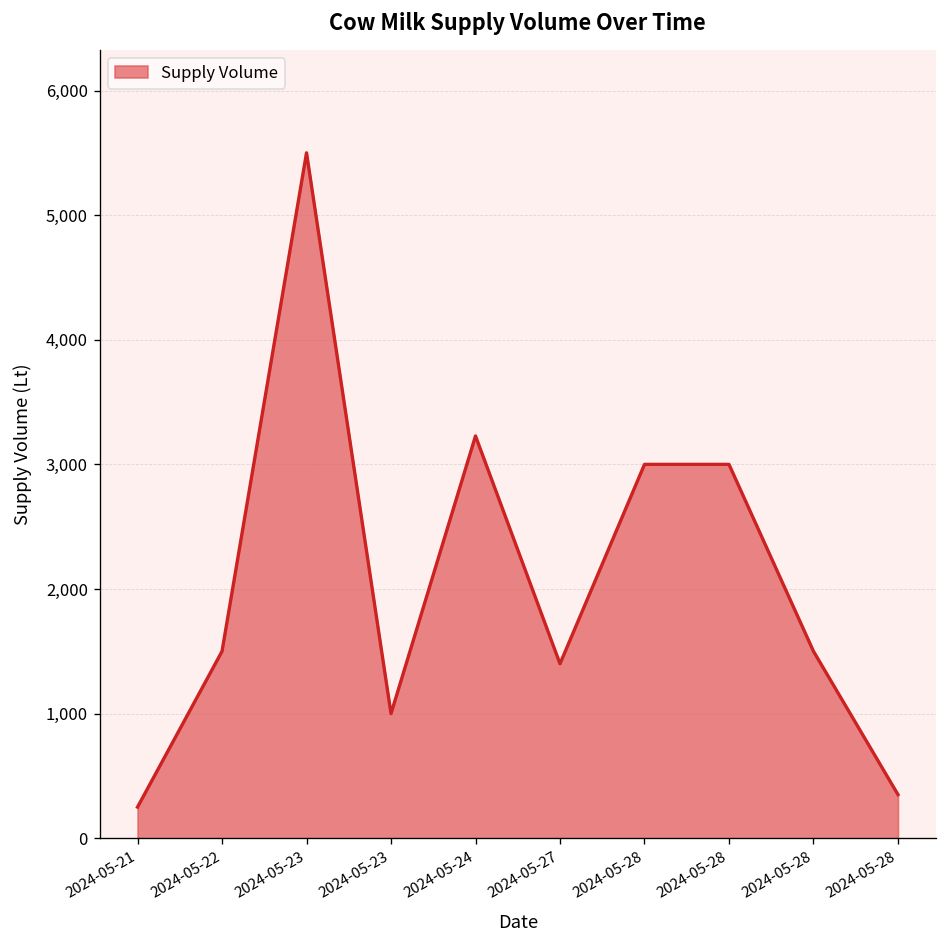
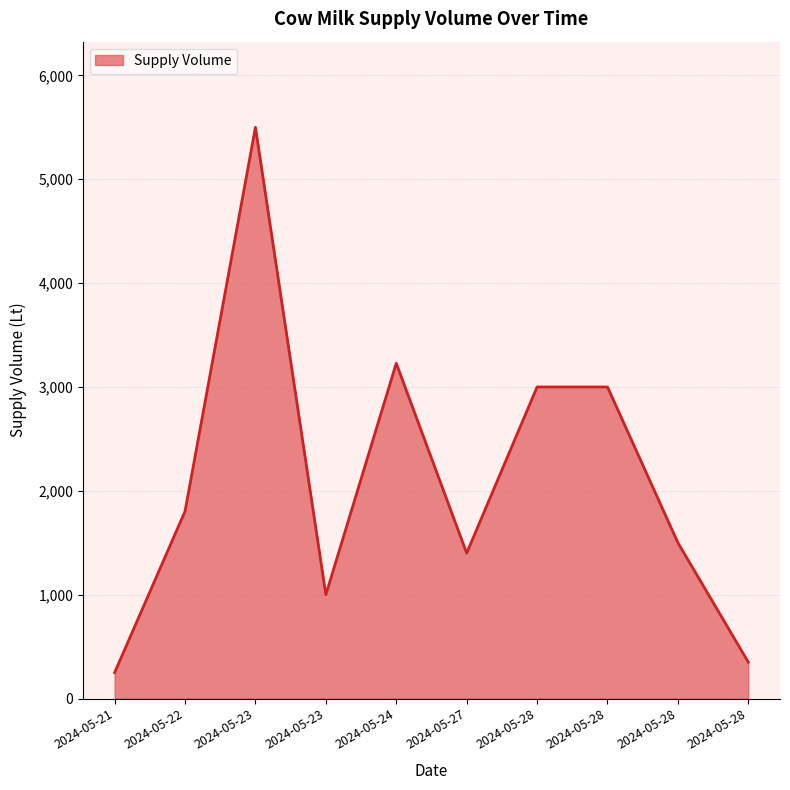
  {
    "2024-05-21": "250",
-   "2024-05-22": "1,500",
+   "2024-05-22": "1,800",
    "2024-05-24": "3,230",
    "2024-05-27": "1,400"
  }
